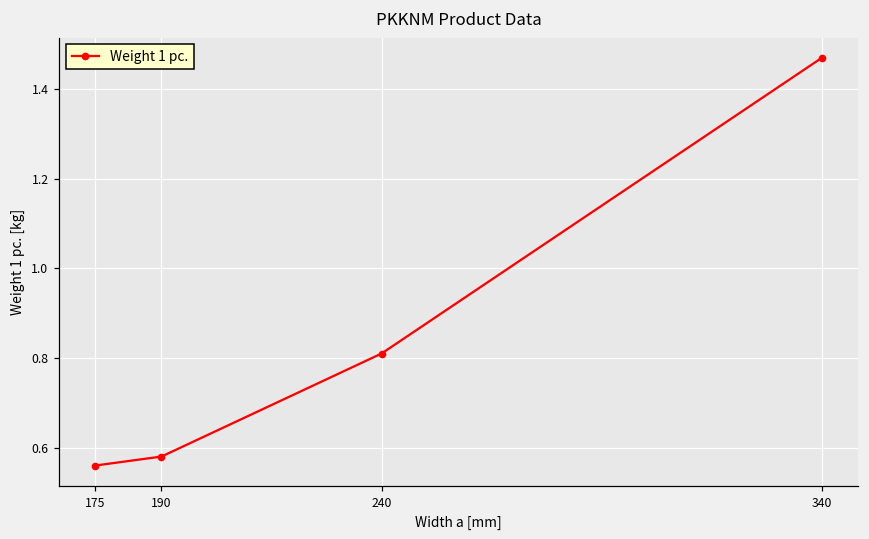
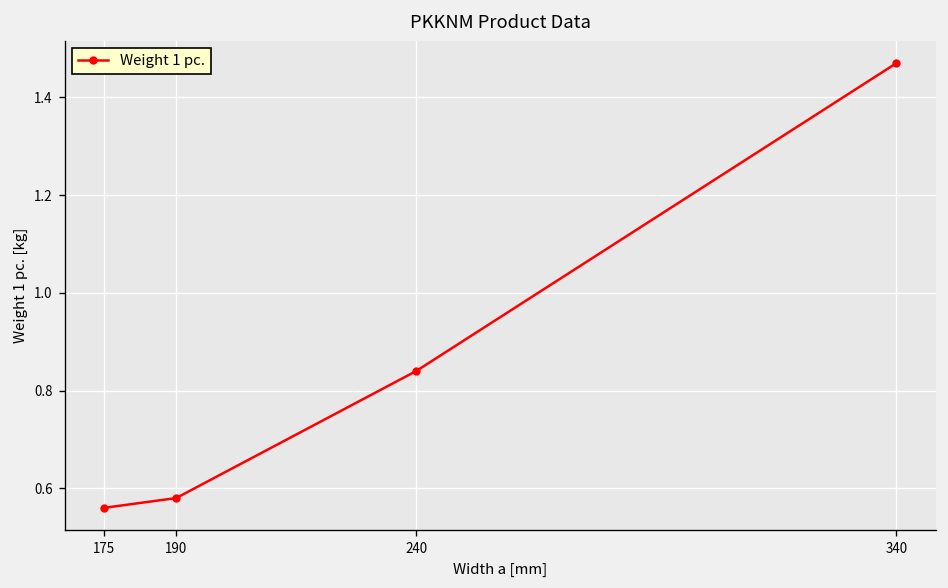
  {
    "175": 0.56,
    "190": 0.58,
-   "240": 0.81,
+   "240": 0.84,
    "340": 1.47
  }
